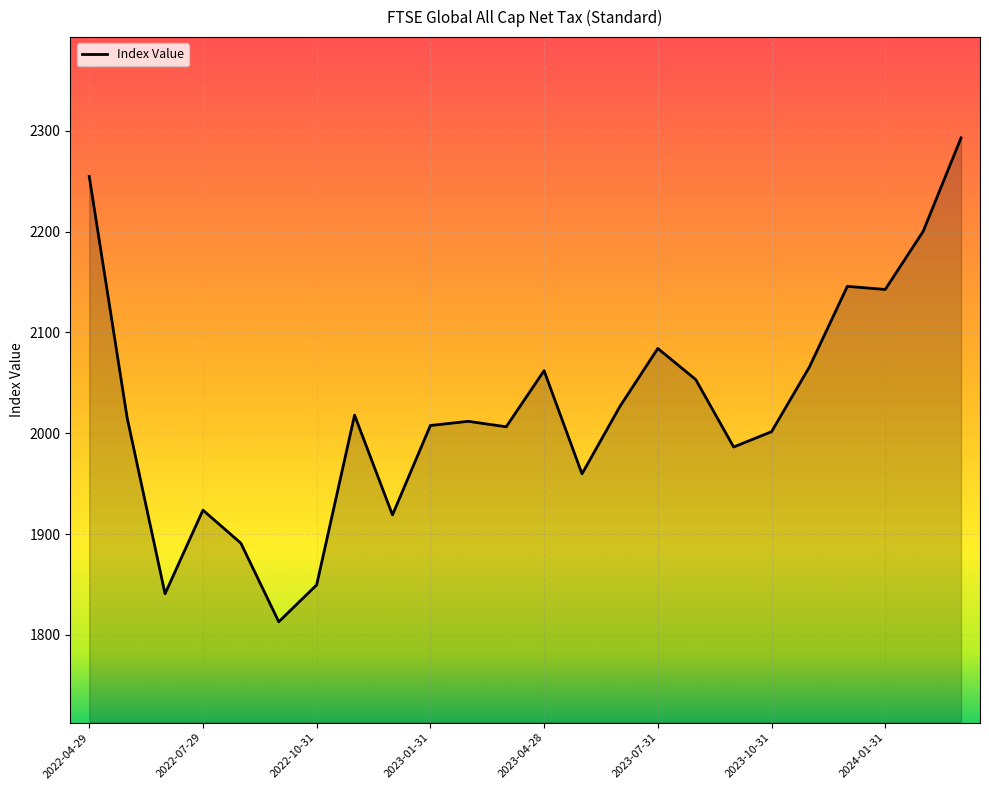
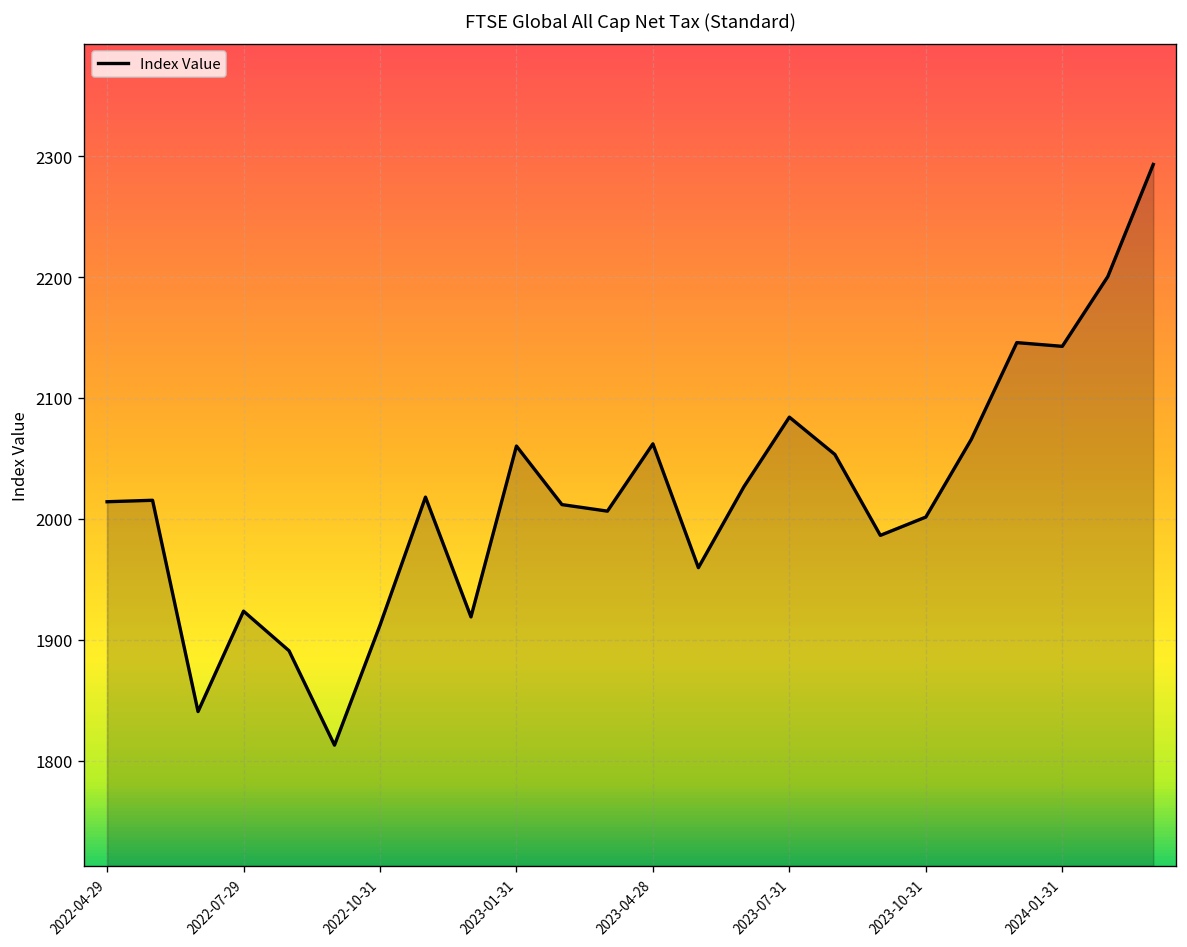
  {
-   "2022-04-29": 2255,
+   "2022-04-29": 2014,
    "2022-07-29": 1924,
-   "2022-10-31": 1850,
-   "2023-01-31": 2008,
+   "2022-10-31": 1912,
+   "2023-01-31": 2060,
    "2023-04-28": 2062,
    "2023-07-31": 2084,
    "2023-10-31": 2002,
    "2024-01-31": 2143
  }
